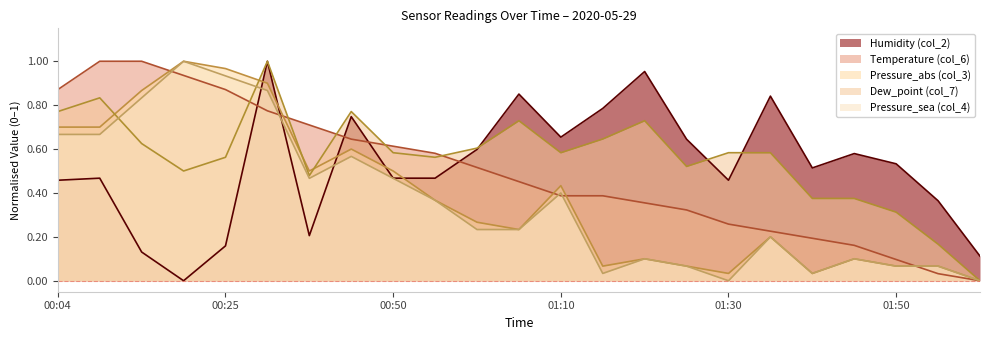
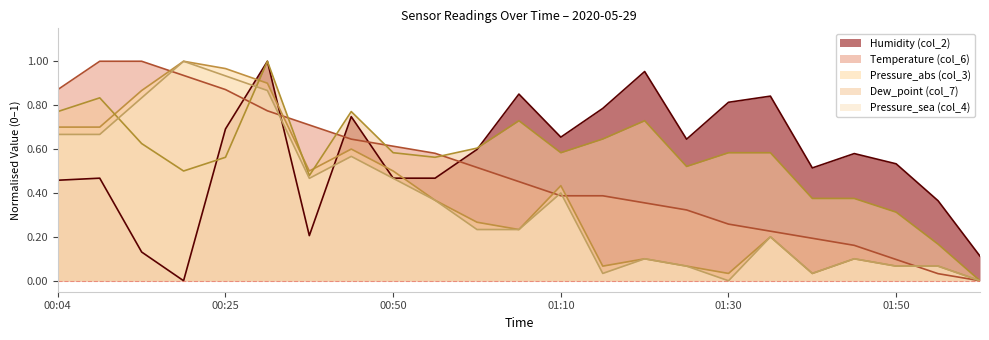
  {
    "Humidity (col_2)": {
      "00:04": 0.46,
-     "00:25": 0.16,
+     "00:25": 0.69,
      "01:10": 0.65,
-     "01:30": 0.46,
+     "01:30": 0.81,
      "01:50": 0.53
    }
  }
